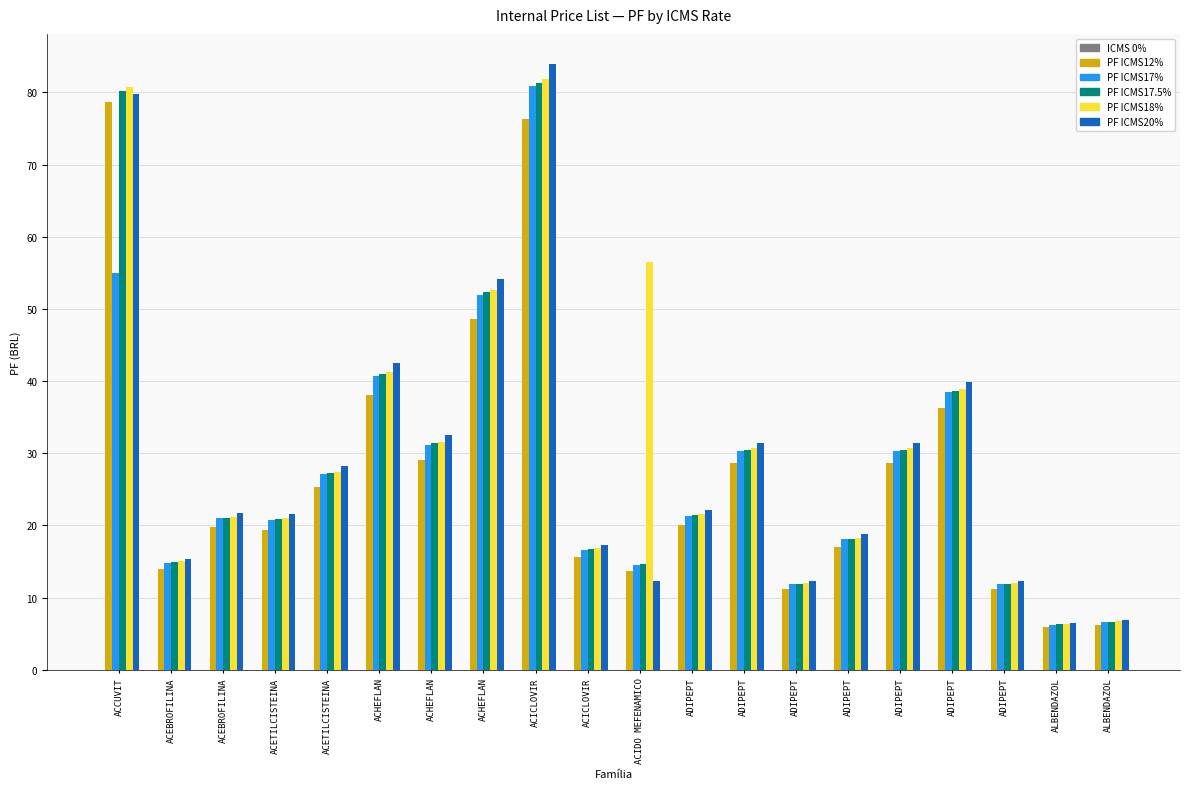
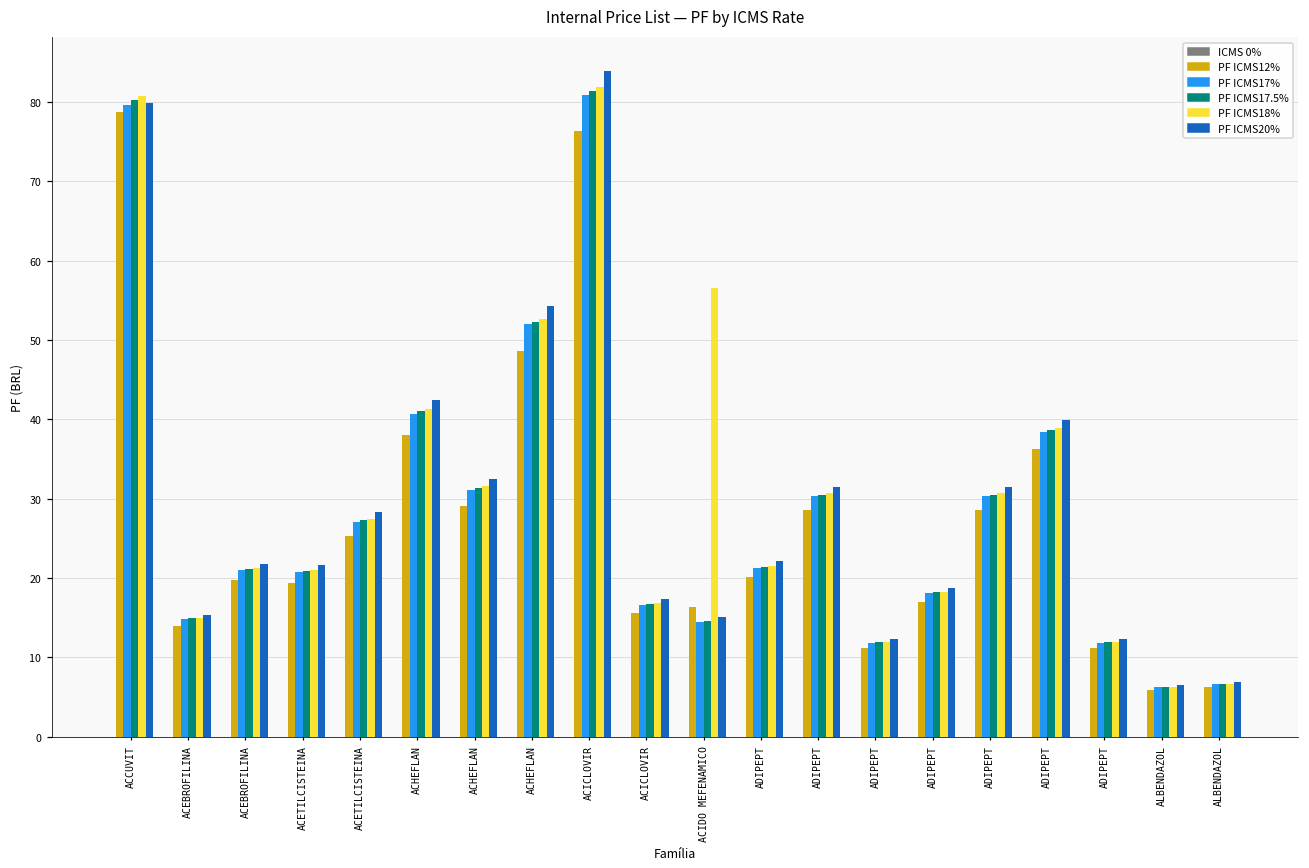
  {
    "ICMS 0%": {
      "ACCUVIT": 0,
      "ACIDO MEFENAMICO": 0
    },
    "PF ICMS12%": {
      "ACCUVIT": 79,
-     "ACIDO MEFENAMICO": 14
+     "ACIDO MEFENAMICO": 16
    },
    "PF ICMS17%": {
-     "ACCUVIT": 55,
+     "ACCUVIT": 80,
      "ACIDO MEFENAMICO": 15
    },
    "PF ICMS17.5%": {
      "ACCUVIT": 80,
      "ACIDO MEFENAMICO": 15
    },
    "PF ICMS18%": {
      "ACCUVIT": 81,
      "ACIDO MEFENAMICO": 57
    },
    "PF ICMS20%": {
      "ACCUVIT": 80,
-     "ACIDO MEFENAMICO": 12
+     "ACIDO MEFENAMICO": 15
    }
  }
